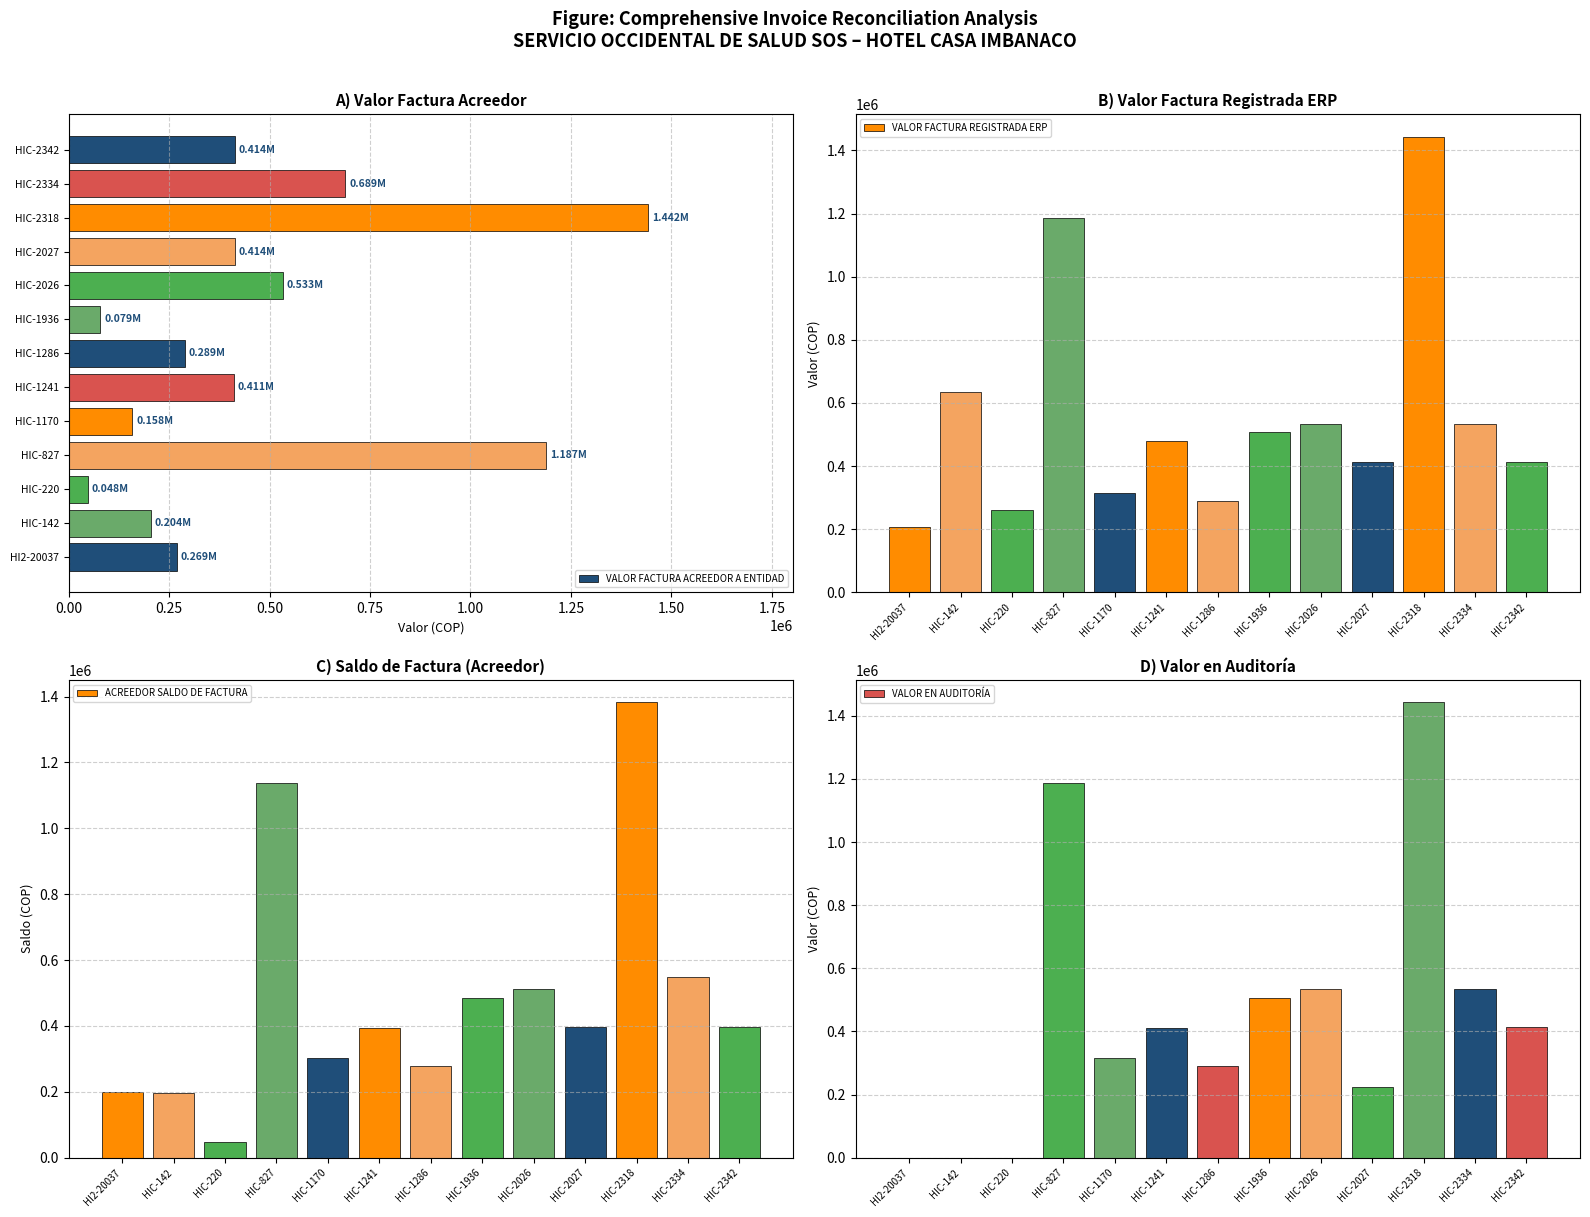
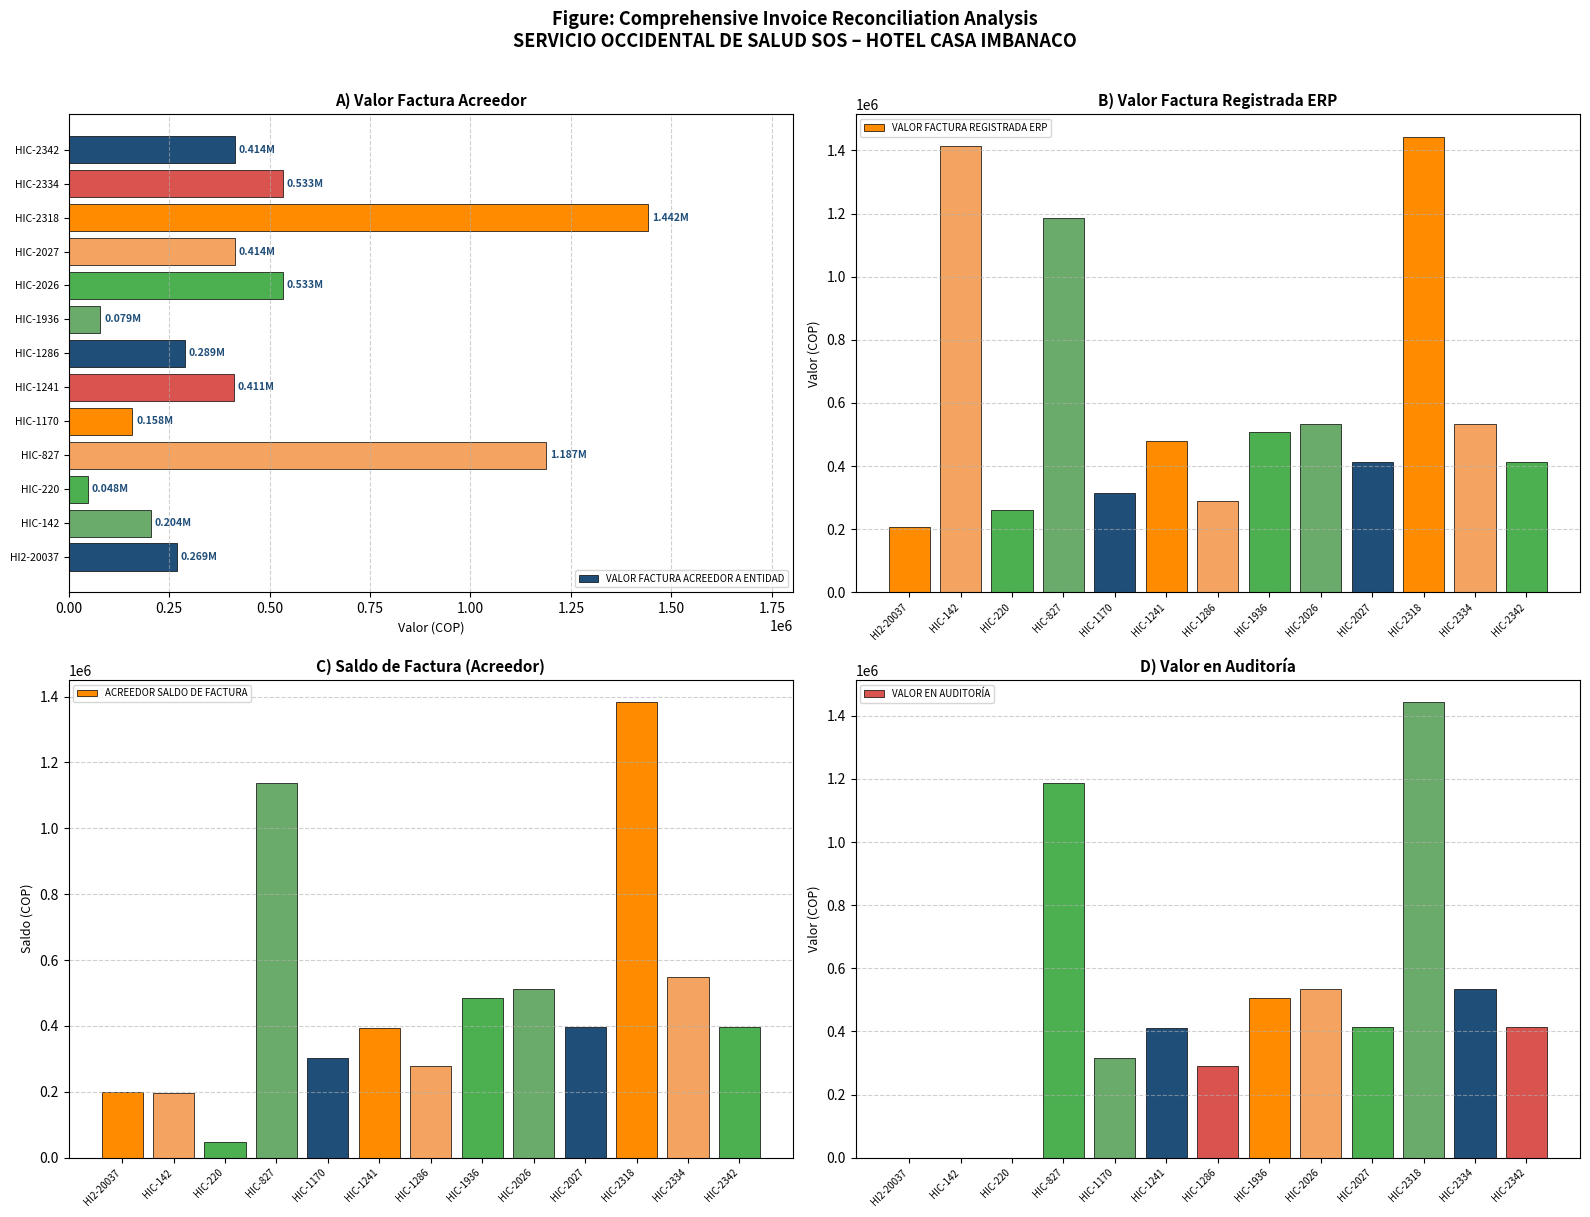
  {
    "A) Valor Factura Acreedor": {
      "HIC-2342": "0.414M",
-     "HIC-2334": "0.689M",
+     "HIC-2334": "0.533M",
      "HIC-2318": "1.442M",
      "HIC-2027": "0.414M",
      "HIC-2026": "0.533M",
      "HIC-1936": "0.079M",
      "HIC-1286": "0.289M",
      "HIC-1241": "0.411M",
      "HIC-1170": "0.158M",
      "HIC-827": "1.187M",
      "HIC-220": "0.048M",
      "HIC-142": "0.204M",
      "HI2-20037": "0.269M"
    },
    "B) Valor Factura Registrada ERP": {
      "HI2-20037": "210000",
-     "HIC-142": "630000",
+     "HIC-142": "1420000",
      "HIC-220": "260000",
      "HIC-827": "1190000",
      "HIC-1170": "320000",
      "HIC-1241": "480000",
      "HIC-1286": "290000",
      "HIC-1936": "510000",
      "HIC-2026": "530000",
      "HIC-2027": "410000",
      "HIC-2318": "1440000",
      "HIC-2334": "530000",
      "HIC-2342": "410000"
    },
    "C) Saldo de Factura (Acreedor)": {
      "HI2-20037": "200000",
      "HIC-142": "200000",
      "HIC-220": "50000",
      "HIC-827": "1140000",
      "HIC-1170": "300000",
      "HIC-1241": "390000",
      "HIC-1286": "280000",
      "HIC-1936": "490000",
      "HIC-2026": "510000",
      "HIC-2027": "400000",
      "HIC-2318": "1380000",
      "HIC-2334": "550000",
      "HIC-2342": "400000"
    },
    "D) Valor en Auditoría": {
      "HI2-20037": "0",
      "HIC-142": "0",
      "HIC-220": "0",
      "HIC-827": "1190000",
      "HIC-1170": "320000",
      "HIC-1241": "410000",
      "HIC-1286": "290000",
      "HIC-1936": "510000",
      "HIC-2026": "530000",
-     "HIC-2027": "220000",
+     "HIC-2027": "410000",
      "HIC-2318": "1440000",
      "HIC-2334": "530000",
      "HIC-2342": "410000"
    }
  }
